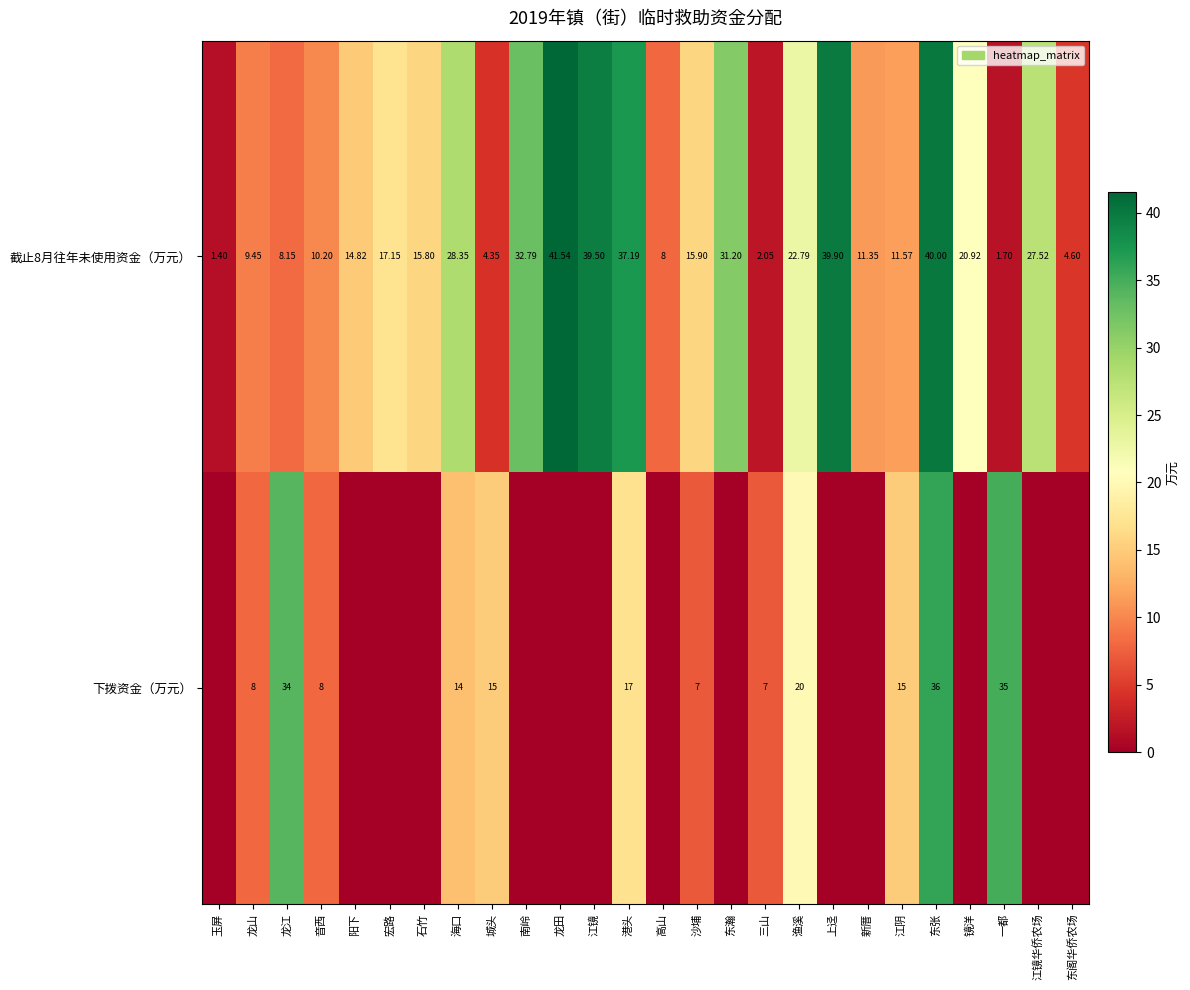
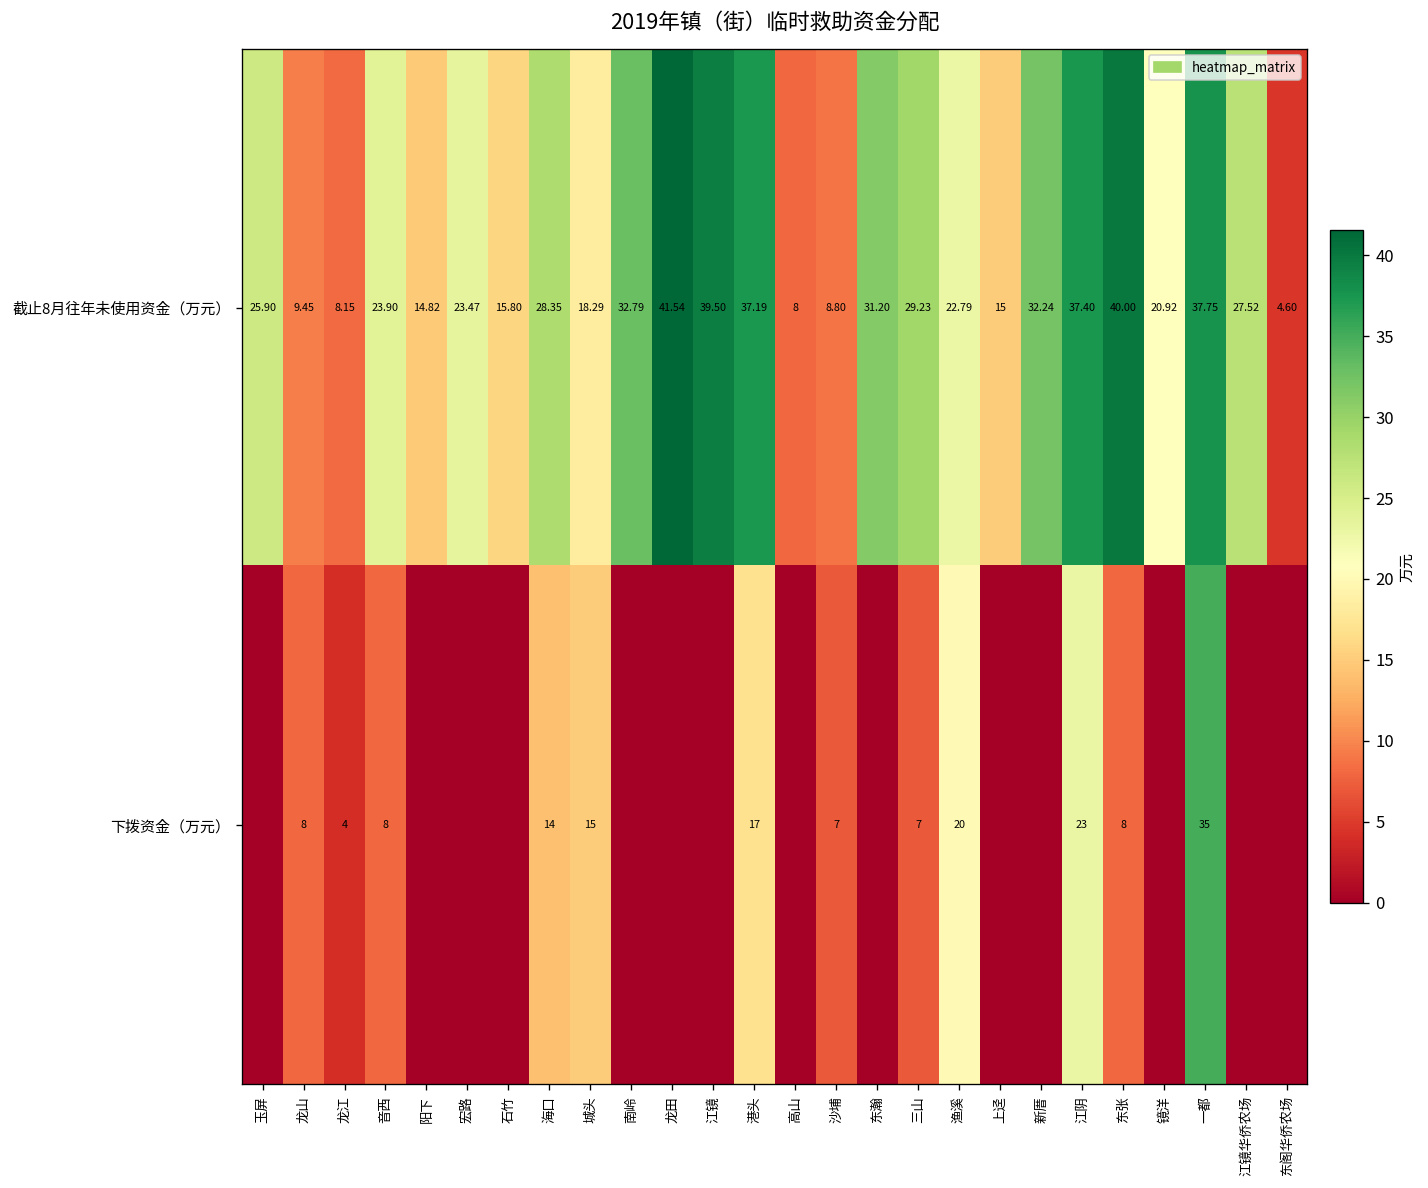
  {
    "截止8月往年未使用资金（万元）": {
-     "玉屏": 1.40,
+     "玉屏": 25.90,
      "龙山": 9.45,
      "龙江": 8.15,
-     "音西": 10.20,
+     "音西": 23.90,
      "阳下": 14.82,
-     "宏路": 17.15,
+     "宏路": 23.47,
      "石竹": 15.80,
      "海口": 28.35,
-     "城头": 4.35,
+     "城头": 18.29,
      "南岭": 32.79,
      "龙田": 41.54,
      "江镜": 39.50,
      "港头": 37.19,
      "高山": 8,
-     "沙埔": 15.90,
+     "沙埔": 8.80,
      "东瀚": 31.20,
-     "三山": 2.05,
+     "三山": 29.23,
      "渔溪": 22.79,
-     "上迳": 39.90,
-     "新厝": 11.35,
-     "江阴": 11.57,
+     "上迳": 15,
+     "新厝": 32.24,
+     "江阴": 37.40,
      "东张": 40.00,
      "镜洋": 20.92,
-     "一都": 1.70,
+     "一都": 37.75,
      "江镜华侨农场": 27.52,
      "东阁华侨农场": 4.60
    },
    "下拨资金（万元）": {
      "龙山": 8,
-     "龙江": 34,
+     "龙江": 4,
      "音西": 8,
      "海口": 14,
      "城头": 15,
      "港头": 17,
      "沙埔": 7,
      "三山": 7,
      "渔溪": 20,
-     "江阴": 15,
-     "东张": 36,
+     "江阴": 23,
+     "东张": 8,
      "一都": 35
    }
  }
